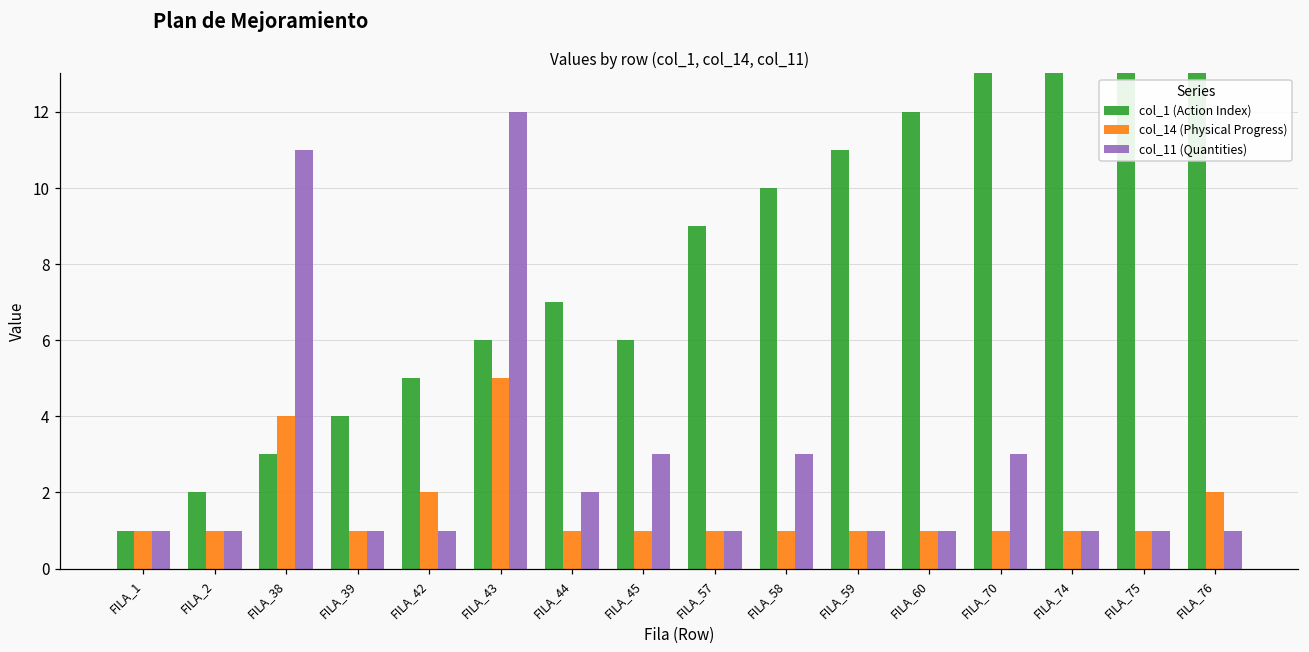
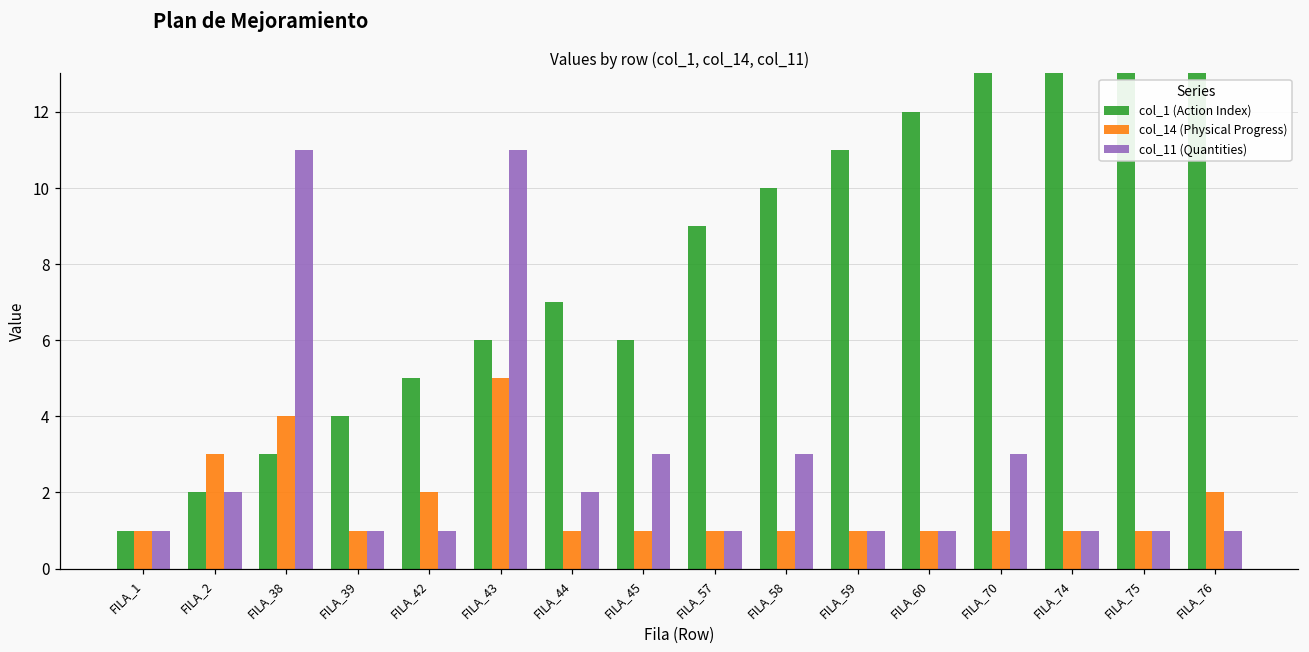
  {
    "col_1 (Action Index)": {
      "FILA_1": 1,
      "FILA_2": 2,
      "FILA_38": 3,
      "FILA_39": 4,
      "FILA_42": 5,
      "FILA_43": 6,
      "FILA_44": 7,
      "FILA_45": 6,
      "FILA_57": 9,
      "FILA_58": 10,
      "FILA_59": 11,
      "FILA_60": 12,
      "FILA_70": 13
    },
    "col_14 (Physical Progress)": {
      "FILA_1": 1,
-     "FILA_2": 1,
+     "FILA_2": 3,
      "FILA_38": 4,
      "FILA_39": 1,
      "FILA_42": 2,
      "FILA_43": 5,
      "FILA_44": 1,
      "FILA_45": 1,
      "FILA_57": 1,
      "FILA_58": 1,
      "FILA_59": 1,
      "FILA_60": 1,
      "FILA_70": 1,
      "FILA_74": 1,
      "FILA_75": 1,
      "FILA_76": 2
    },
    "col_11 (Quantities)": {
      "FILA_1": 1,
-     "FILA_2": 1,
+     "FILA_2": 2,
      "FILA_38": 11,
      "FILA_39": 1,
      "FILA_42": 1,
-     "FILA_43": 12,
+     "FILA_43": 11,
      "FILA_44": 2,
      "FILA_45": 3,
      "FILA_57": 1,
      "FILA_58": 3,
      "FILA_59": 1,
      "FILA_60": 1,
      "FILA_70": 3,
      "FILA_74": 1,
      "FILA_75": 1,
      "FILA_76": 1
    }
  }
